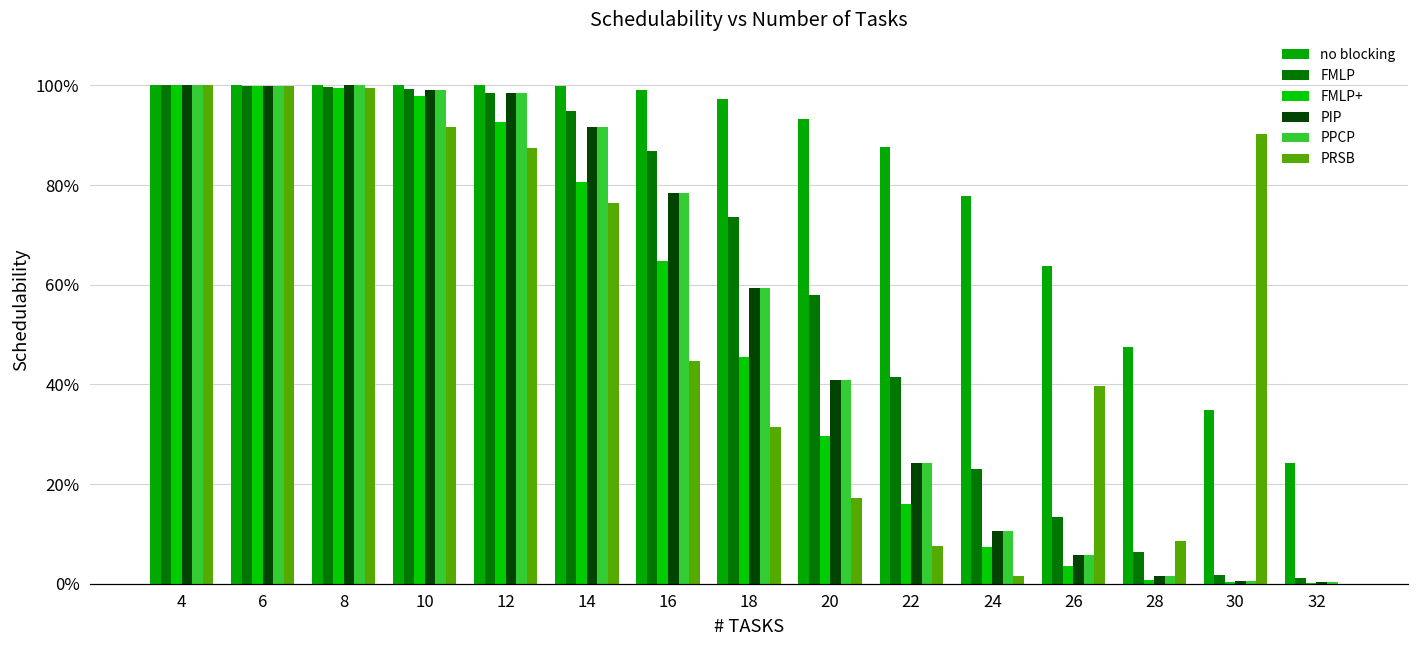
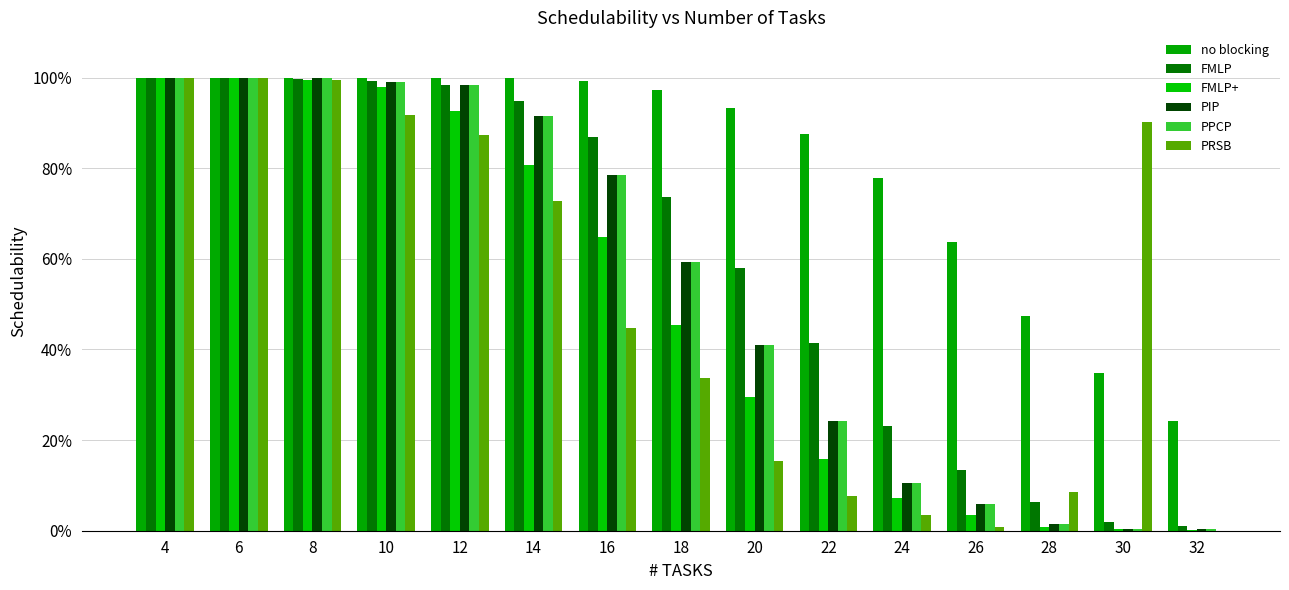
  {
    "PPCP": {
      "4": "100%",
      "6": "100%",
      "8": "100%",
      "10": "99%",
      "12": "98%",
      "14": "92%",
      "16": "78%",
      "18": "59%",
      "20": "41%",
      "22": "24%",
      "24": "11%",
      "26": "6%",
      "28": "2%"
    },
    "PRSB": {
      "4": "100%",
      "6": "100%",
      "8": "100%",
      "10": "92%",
      "12": "87%",
-     "14": "76%",
+     "14": "73%",
      "16": "45%",
-     "18": "32%",
-     "20": "17%",
+     "18": "34%",
+     "20": "15%",
      "22": "8%",
-     "24": "2%",
-     "26": "40%",
+     "24": "4%",
+     "26": "1%",
      "28": "9%",
      "30": "90%",
      "32": "0%"
    }
  }
